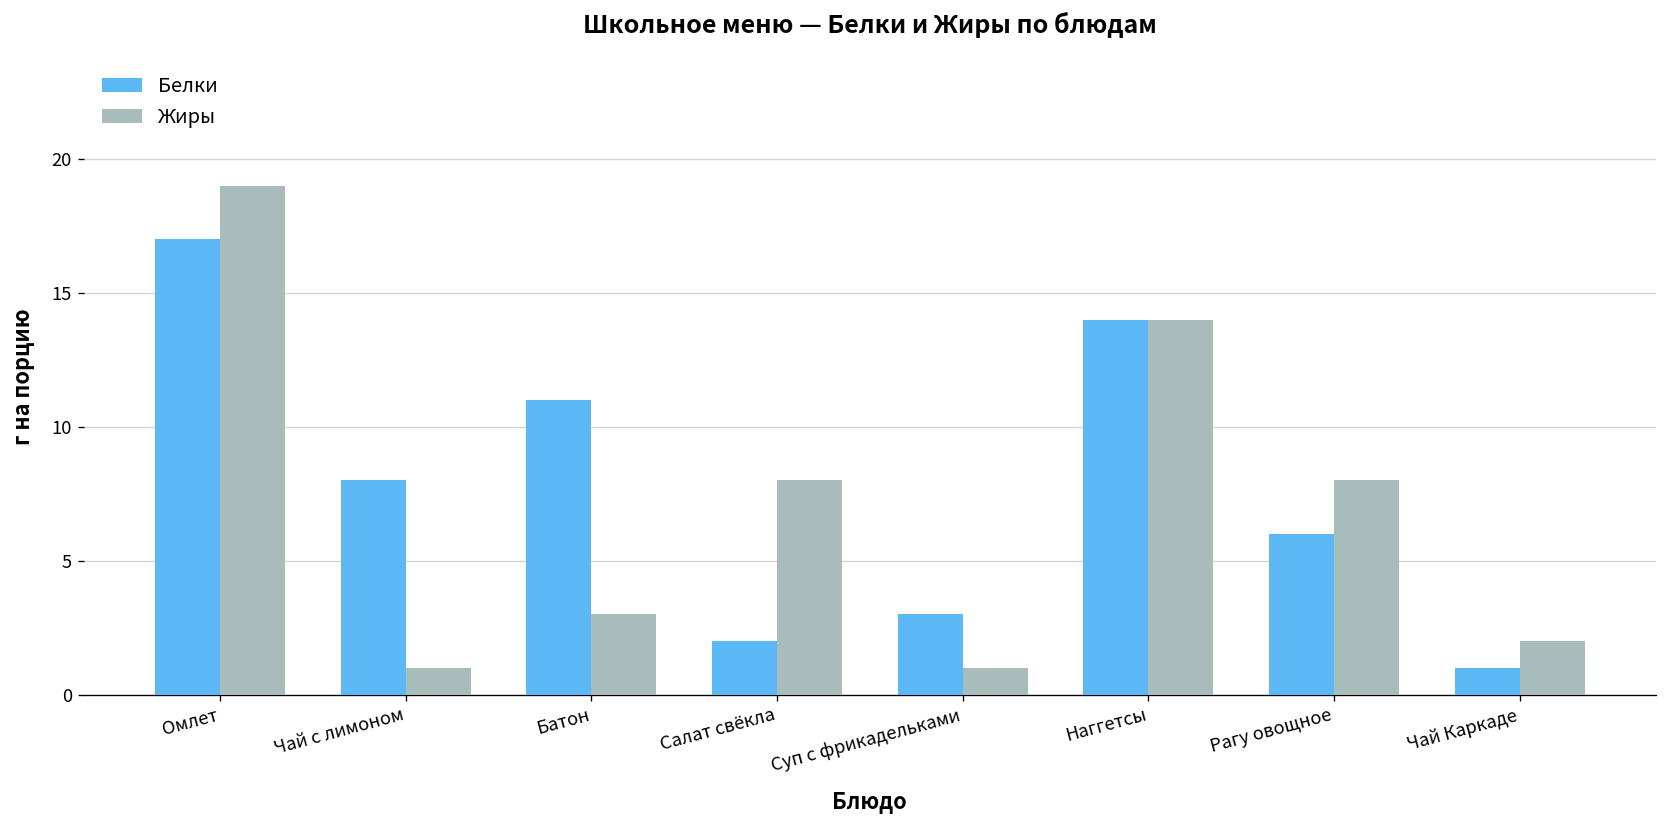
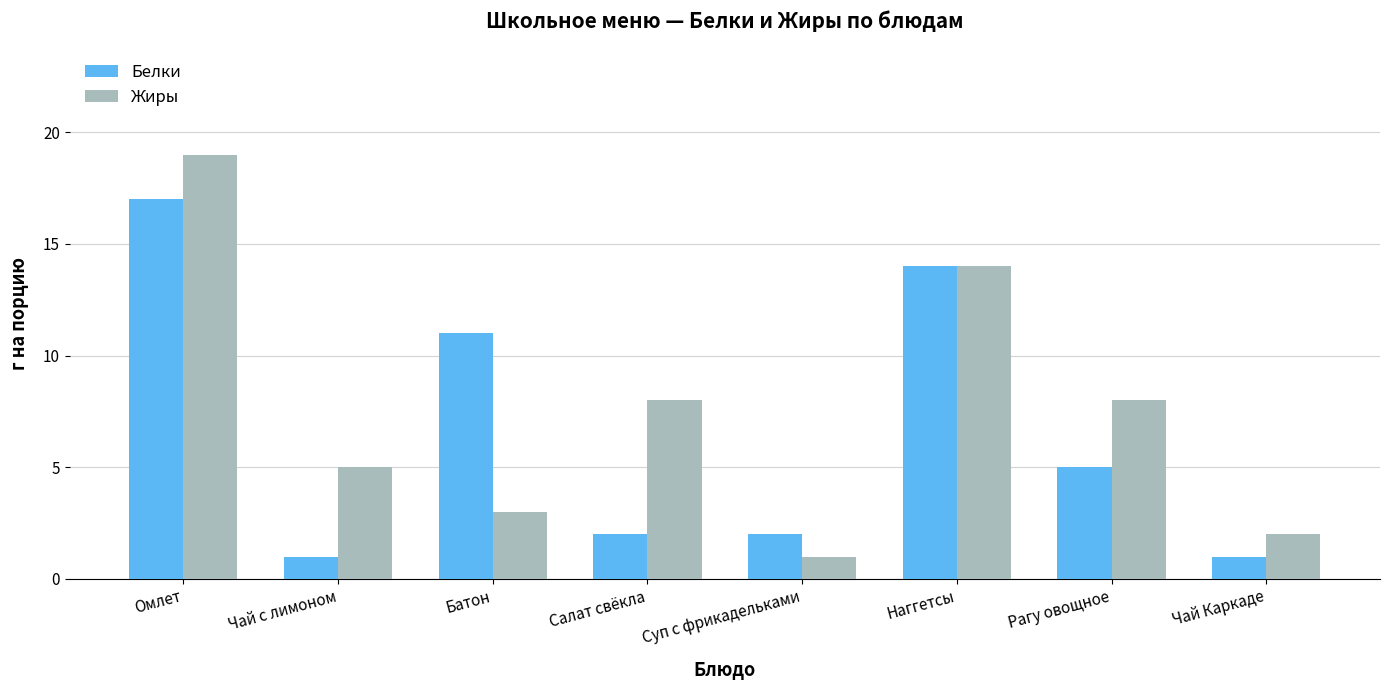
  {
    "Белки": {
      "Омлет": 17,
-     "Чай с лимоном": 8,
+     "Чай с лимоном": 1,
      "Батон": 11,
      "Салат свёкла": 2,
-     "Суп с фрикадельками": 3,
+     "Суп с фрикадельками": 2,
      "Наггетсы": 14,
-     "Рагу овощное": 6,
+     "Рагу овощное": 5,
      "Чай Каркаде": 1
    },
    "Жиры": {
      "Омлет": 19,
-     "Чай с лимоном": 1,
+     "Чай с лимоном": 5,
      "Батон": 3,
      "Салат свёкла": 8,
      "Суп с фрикадельками": 1,
      "Наггетсы": 14,
      "Рагу овощное": 8,
      "Чай Каркаде": 2
    }
  }
